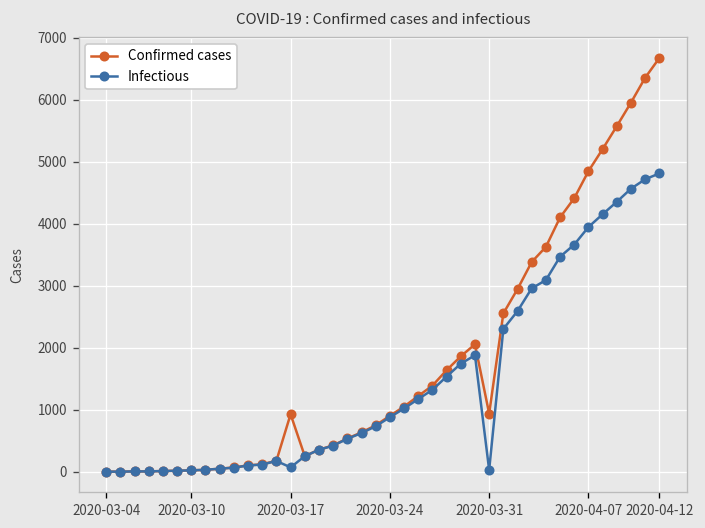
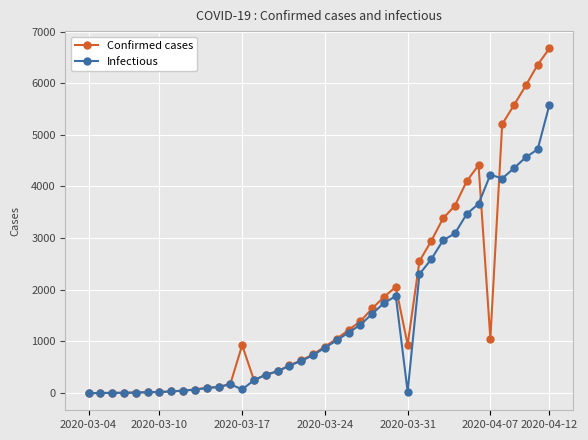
  {
    "Confirmed cases": {
      "2020-03-17": 900,
      "2020-03-31": 900,
-     "2020-04-07": 4800,
+     "2020-04-07": 1100,
      "2020-04-12": 6700
    },
    "Infectious": {
      "2020-03-17": 100,
      "2020-03-31": 0,
-     "2020-04-07": 3900,
-     "2020-04-12": 4800
+     "2020-04-07": 4200,
+     "2020-04-12": 5600
    }
  }
